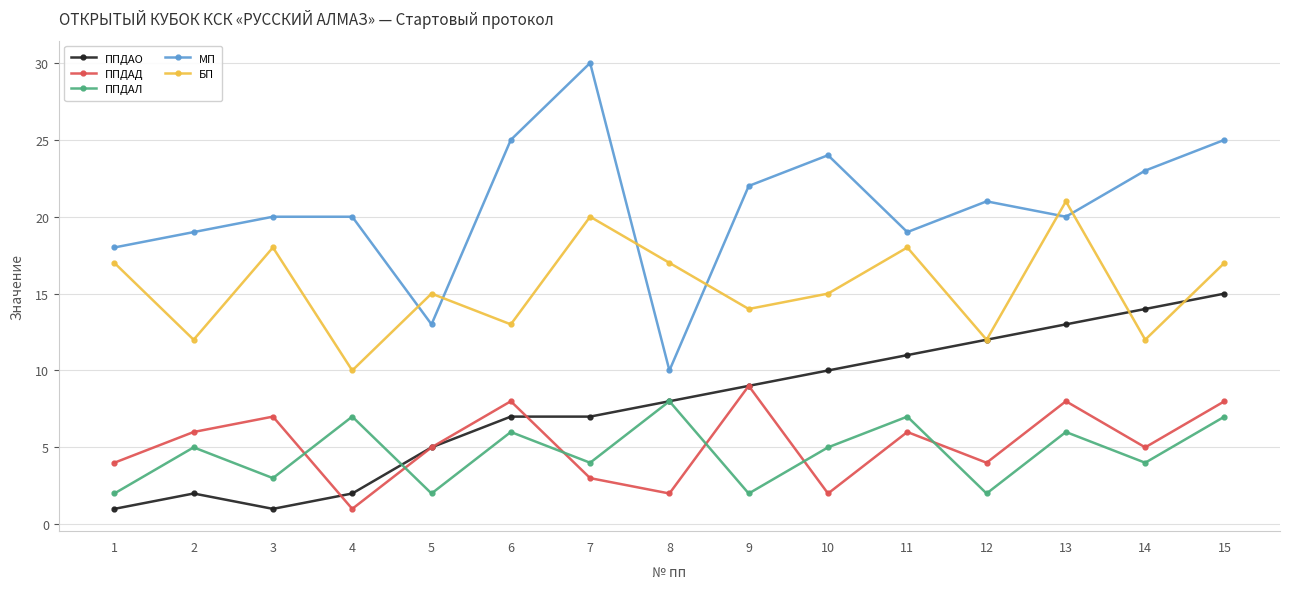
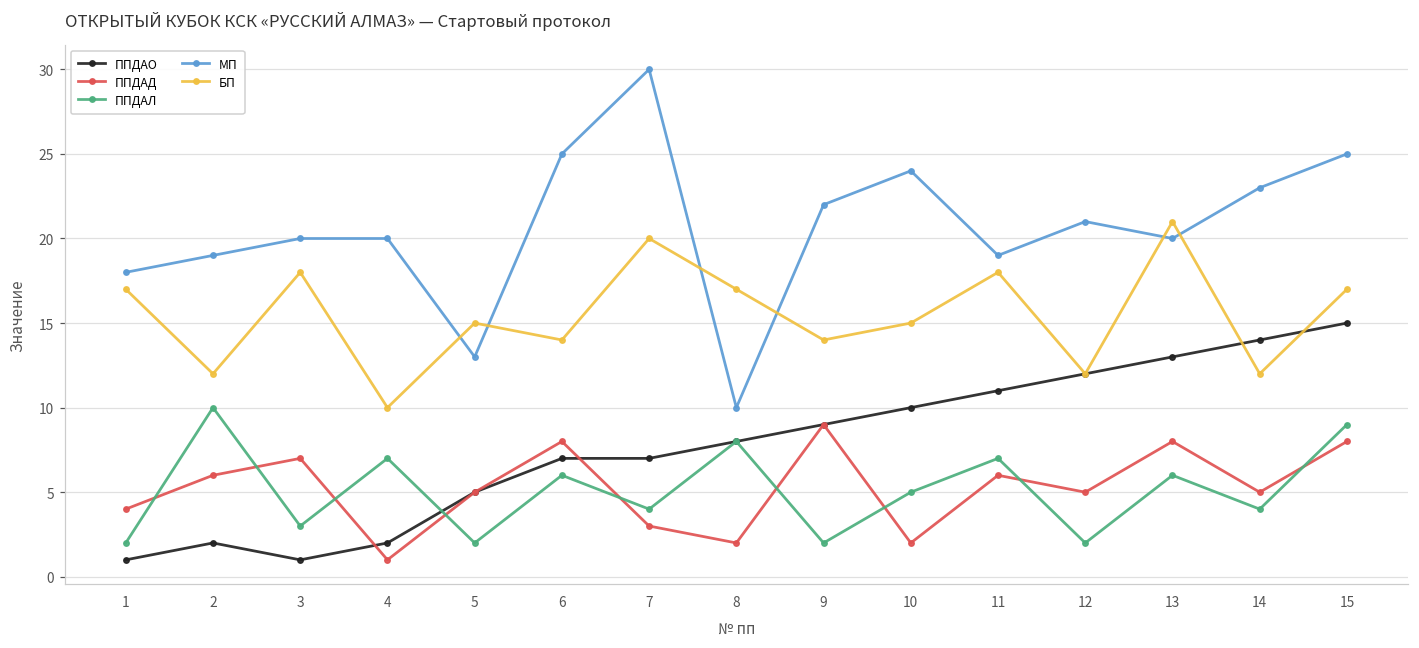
  {
    "ППДАО": {
      "1": 1,
      "2": 2,
      "3": 1,
      "4": 2,
      "6": 7,
      "7": 7,
      "10": 10,
      "11": 11,
      "13": 13,
      "14": 14,
      "15": 15
    },
    "ППДАД": {
      "1": 4,
      "2": 6,
      "3": 7,
      "4": 1,
      "6": 8,
      "7": 3,
      "8": 2,
      "10": 2,
      "11": 6,
-     "12": 4,
+     "12": 5,
      "13": 8,
      "14": 5,
      "15": 8
    },
    "ППДАЛ": {
      "1": 2,
-     "2": 5,
+     "2": 10,
      "3": 3,
      "4": 7,
      "5": 2,
      "6": 6,
      "7": 4,
      "9": 2,
      "10": 5,
      "11": 7,
      "12": 2,
      "13": 6,
      "14": 4,
-     "15": 7
+     "15": 9
    },
    "МП": {
      "1": 18,
      "2": 19,
      "3": 20,
      "4": 20,
      "5": 13,
      "6": 25,
      "7": 30,
      "8": 10,
      "9": 22,
      "10": 24,
      "11": 19,
      "12": 21,
      "13": 20,
      "14": 23,
      "15": 25
    },
    "БП": {
      "1": 17,
      "2": 12,
      "3": 18,
      "4": 10,
      "5": 15,
-     "6": 13,
+     "6": 14,
      "7": 20,
      "8": 17,
      "9": 14,
      "10": 15,
      "11": 18,
      "13": 21,
      "14": 12,
      "15": 17
    }
  }
